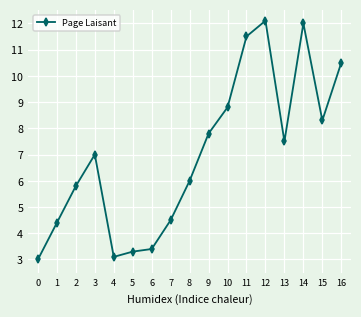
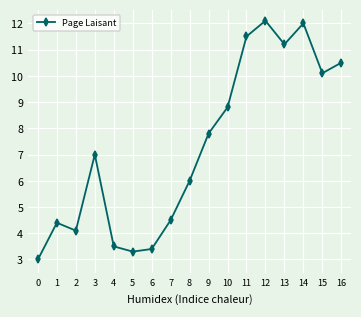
  {
    "0": 3.0,
    "1": 4.4,
-   "2": 5.8,
+   "2": 4.1,
    "3": 7.0,
-   "4": 3.1,
+   "4": 3.5,
    "5": 3.3,
    "6": 3.4,
    "7": 4.5,
    "8": 6.0,
    "9": 7.8,
    "10": 8.8,
    "11": 11.5,
    "12": 12.1,
-   "13": 7.5,
+   "13": 11.2,
    "14": 12.0,
-   "15": 8.3,
+   "15": 10.1,
    "16": 10.5
  }
